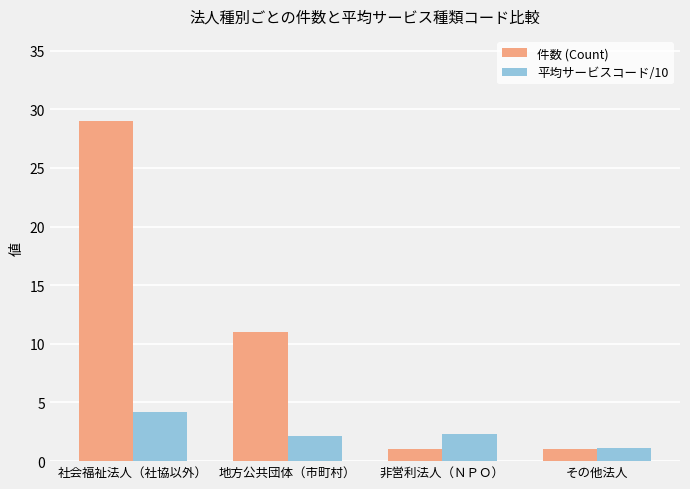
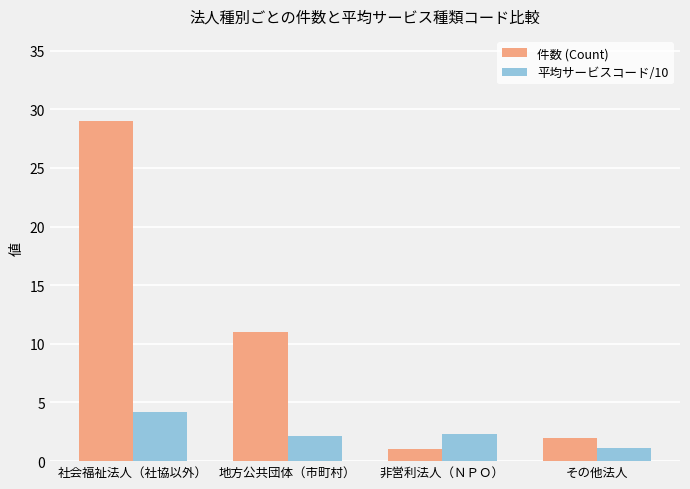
  {
    "件数 (Count)": {
      "社会福祉法人（社協以外）": 29,
      "地方公共団体（市町村）": 11,
      "非営利法人（ＮＰＯ）": 1,
-     "その他法人": 1
+     "その他法人": 2
    },
    "平均サービスコード/10": {
      "社会福祉法人（社協以外）": 4,
      "地方公共団体（市町村）": 2,
      "非営利法人（ＮＰＯ）": 2.3,
      "その他法人": 1
    }
  }
